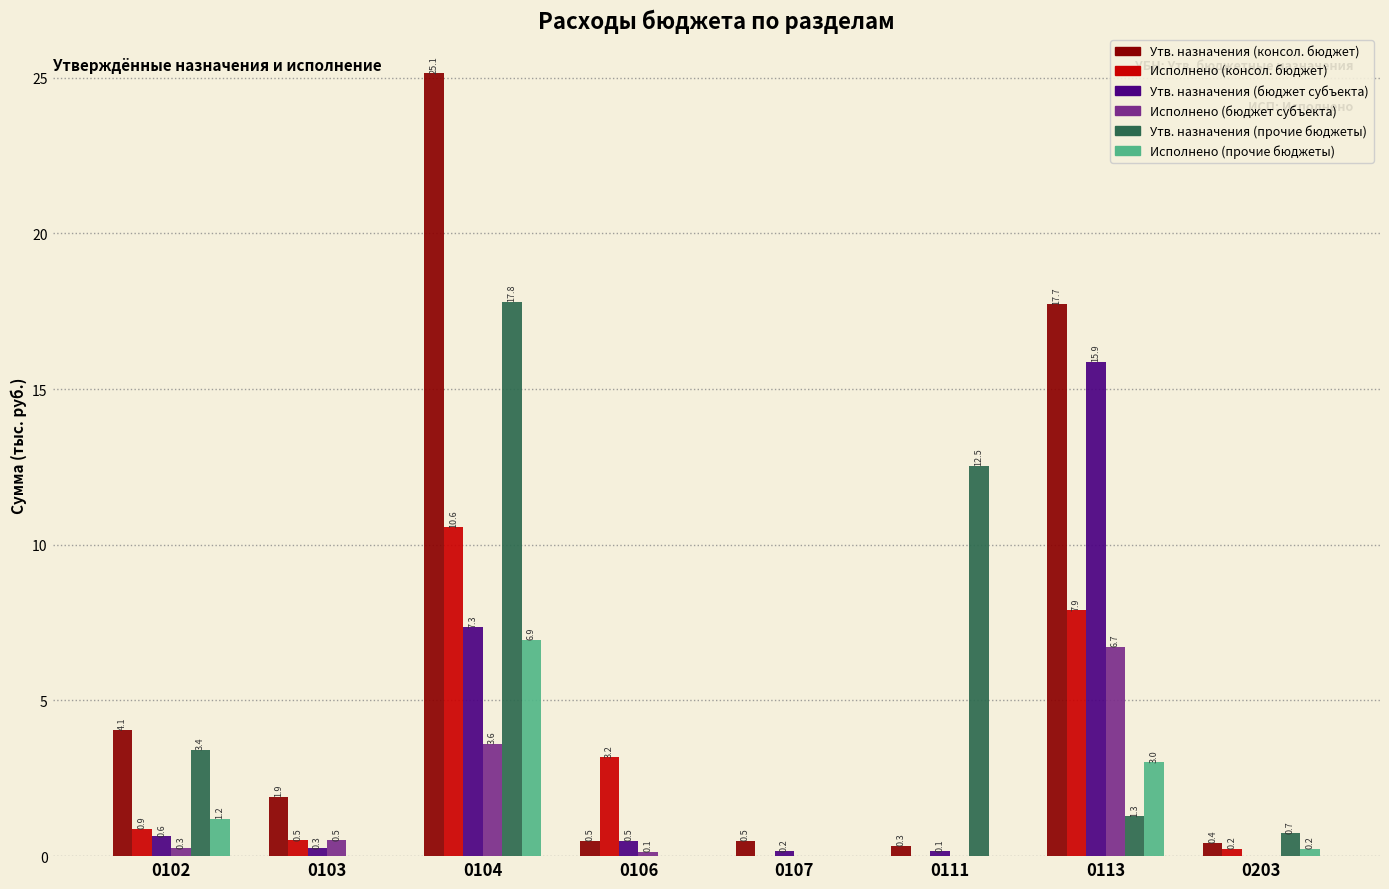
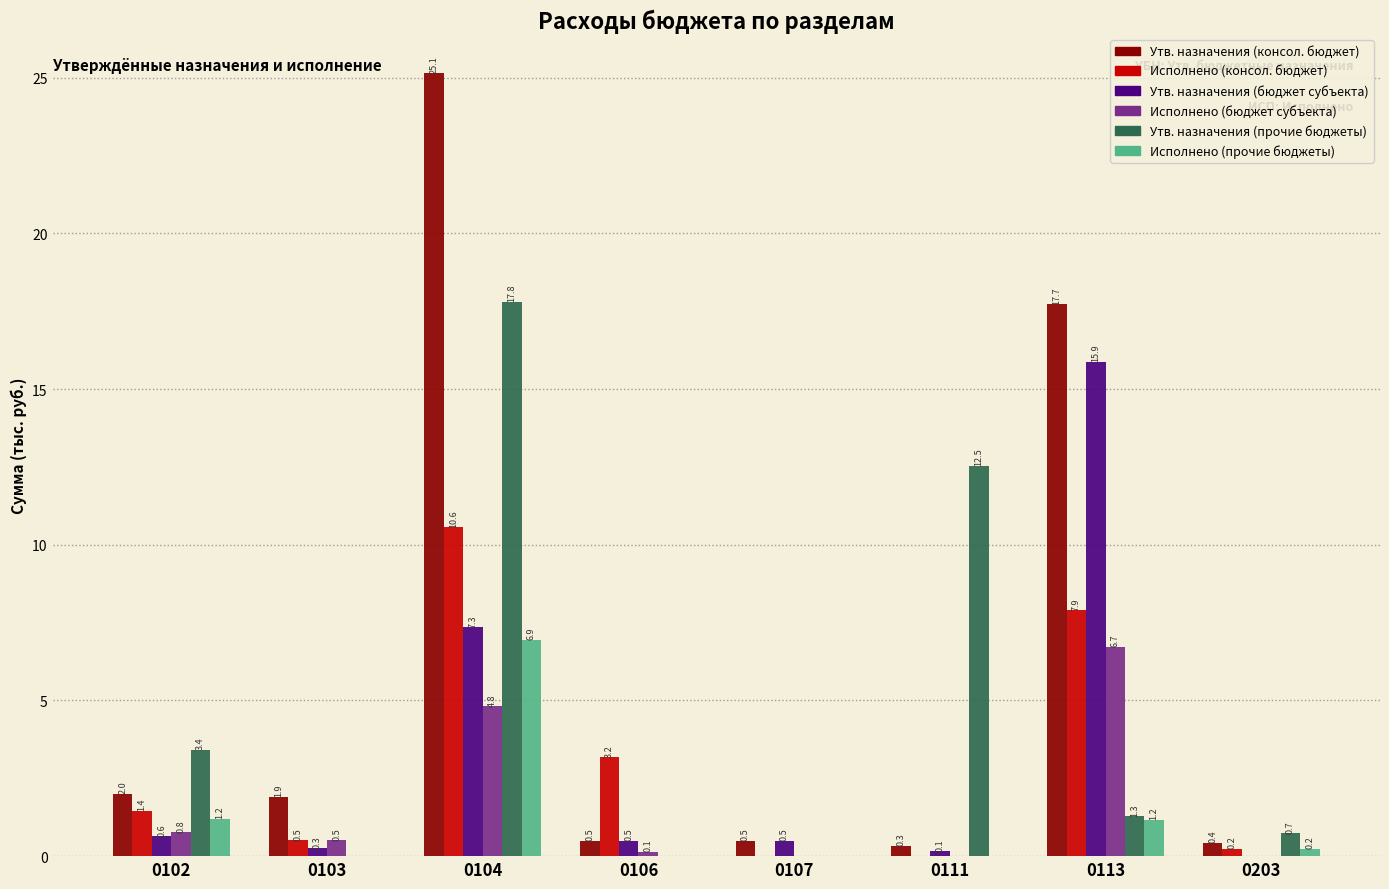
  {
    "Утв. назначения (консол. бюджет)": {
-     "0102": 4.1,
+     "0102": 2.0,
      "0103": 1.9,
      "0104": 25.1,
      "0106": 0.5,
      "0107": 0.5,
      "0111": 0.3,
      "0113": 17.7,
      "0203": 0.4
    },
    "Исполнено (консол. бюджет)": {
-     "0102": 0.9,
+     "0102": 1.4,
      "0103": 0.5,
      "0104": 10.6,
      "0106": 3.2,
      "0113": 7.9,
      "0203": 0.2
    },
    "Утв. назначения (бюджет субъекта)": {
      "0102": 0.6,
      "0103": 0.3,
      "0104": 7.3,
      "0106": 0.5,
-     "0107": 0.2,
+     "0107": 0.5,
      "0111": 0.1,
      "0113": 15.9
    },
    "Исполнено (бюджет субъекта)": {
-     "0102": 0.3,
+     "0102": 0.8,
      "0103": 0.5,
-     "0104": 3.6,
+     "0104": 4.8,
      "0106": 0.1,
      "0113": 6.7
    },
    "Утв. назначения (прочие бюджеты)": {
      "0102": 3.4,
      "0104": 17.8,
      "0111": 12.5,
      "0113": 1.3,
      "0203": 0.7
    },
    "Исполнено (прочие бюджеты)": {
      "0102": 1.2,
      "0104": 6.9,
-     "0113": 3.0,
+     "0113": 1.2,
      "0203": 0.2
    }
  }
